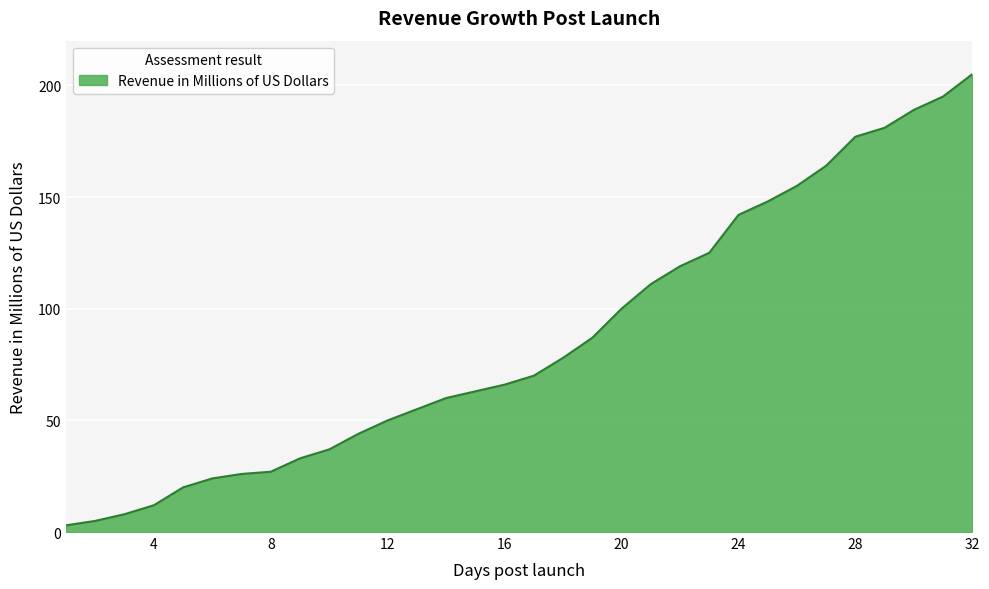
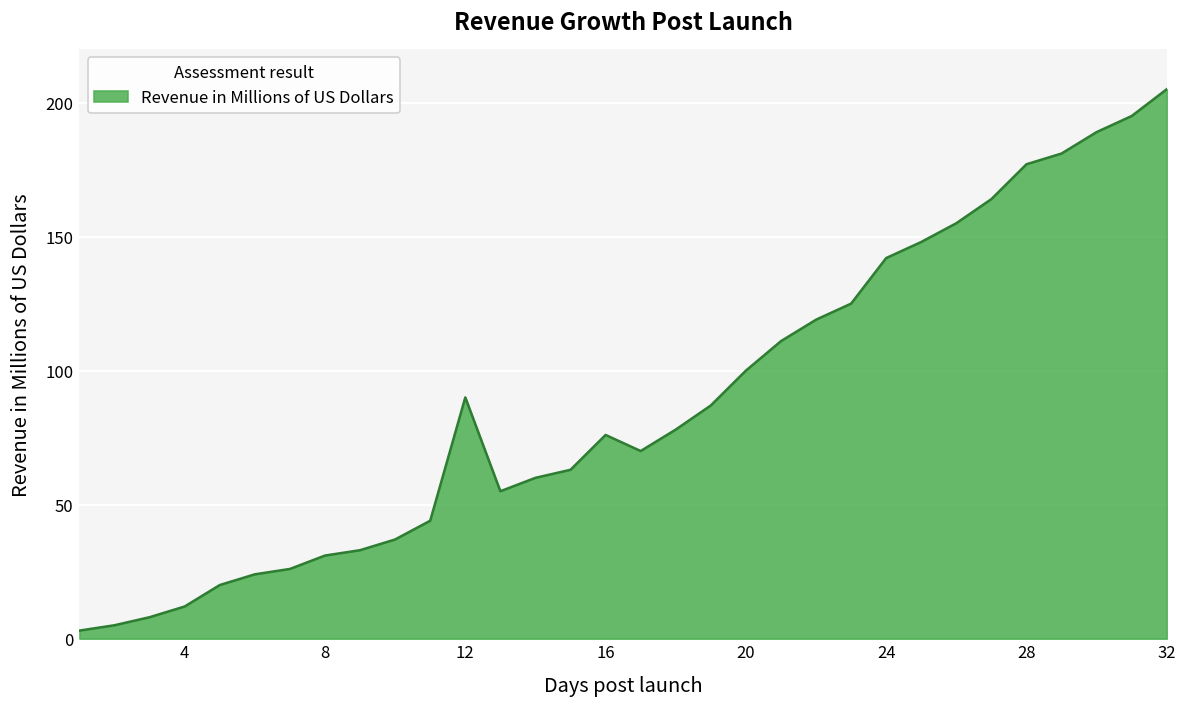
  {
    "4": 12,
-   "8": 27,
-   "12": 50,
-   "16": 66,
+   "8": 31,
+   "12": 90,
+   "16": 76,
    "20": 100,
    "24": 142,
    "28": 177,
    "32": 205
  }
